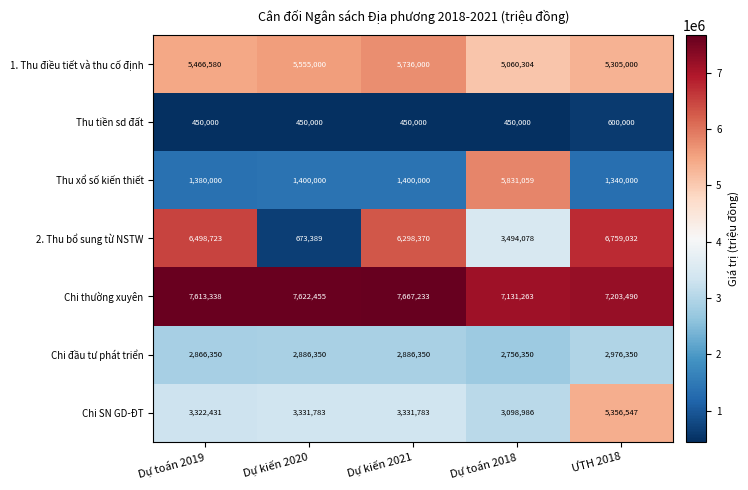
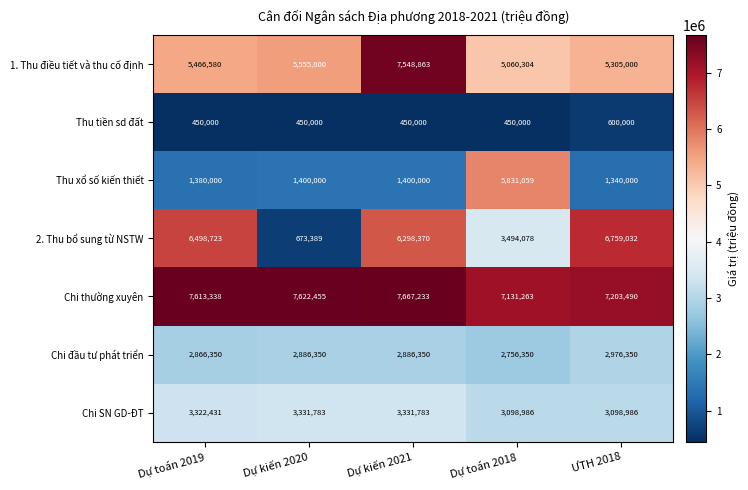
  {
    "1. Thu điều tiết và thu cố định": {
      "Dự toán 2019": "5,466,580",
      "Dự kiến 2020": "5,555,000",
-     "Dự kiến 2021": "5,736,000",
+     "Dự kiến 2021": "7,548,863",
      "Dự toán 2018": "5,060,304",
      "ƯTH 2018": "5,305,000"
    },
    "Thu tiền sd đất": {
      "Dự toán 2019": "450,000",
      "Dự kiến 2020": "450,000",
      "Dự kiến 2021": "450,000",
      "Dự toán 2018": "450,000",
      "ƯTH 2018": "600,000"
    },
    "Thu xổ số kiến thiết": {
      "Dự toán 2019": "1,380,000",
      "Dự kiến 2020": "1,400,000",
      "Dự kiến 2021": "1,400,000",
      "Dự toán 2018": "5,831,059",
      "ƯTH 2018": "1,340,000"
    },
    "2. Thu bổ sung từ NSTW": {
      "Dự toán 2019": "6,498,723",
      "Dự kiến 2020": "673,389",
      "Dự kiến 2021": "6,298,370",
      "Dự toán 2018": "3,494,078",
      "ƯTH 2018": "6,759,032"
    },
    "Chi thường xuyên": {
      "Dự toán 2019": "7,613,338",
      "Dự kiến 2020": "7,622,455",
      "Dự kiến 2021": "7,667,233",
      "Dự toán 2018": "7,131,263",
      "ƯTH 2018": "7,203,490"
    },
    "Chi đầu tư phát triển": {
      "Dự toán 2019": "2,866,350",
      "Dự kiến 2020": "2,886,350",
      "Dự kiến 2021": "2,886,350",
      "Dự toán 2018": "2,756,350",
      "ƯTH 2018": "2,976,350"
    },
    "Chi SN GD-ĐT": {
      "Dự toán 2019": "3,322,431",
      "Dự kiến 2020": "3,331,783",
      "Dự kiến 2021": "3,331,783",
      "Dự toán 2018": "3,098,986",
-     "ƯTH 2018": "5,356,547"
+     "ƯTH 2018": "3,098,986"
    }
  }
